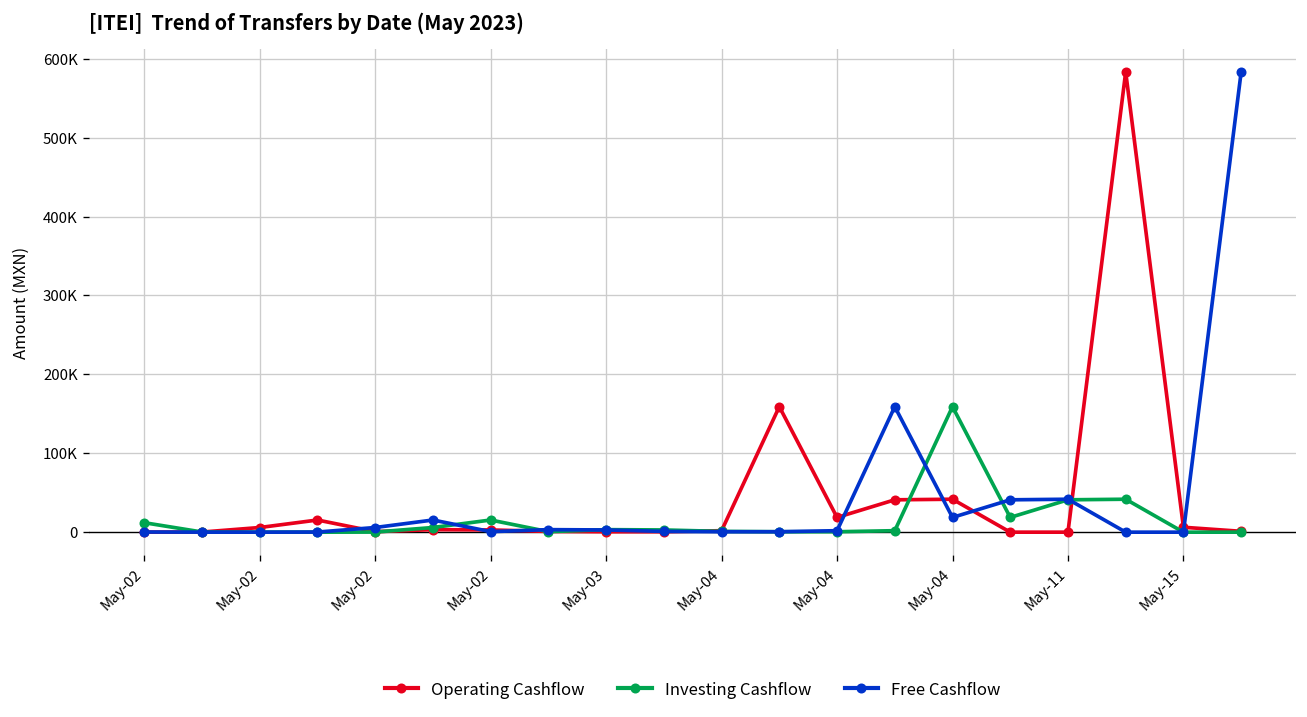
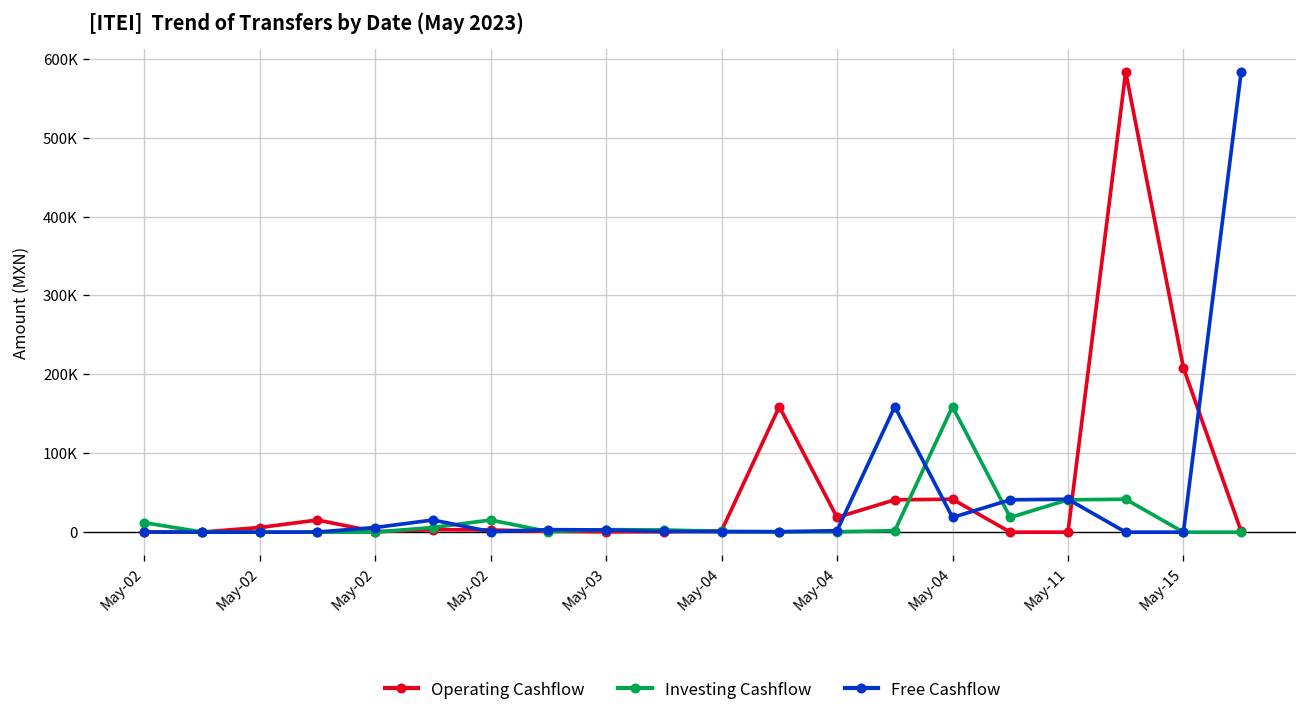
  {
    "Operating Cashflow": {
      "May-11": 0,
-     "May-15": 10000
+     "May-15": 210000
    }
  }
